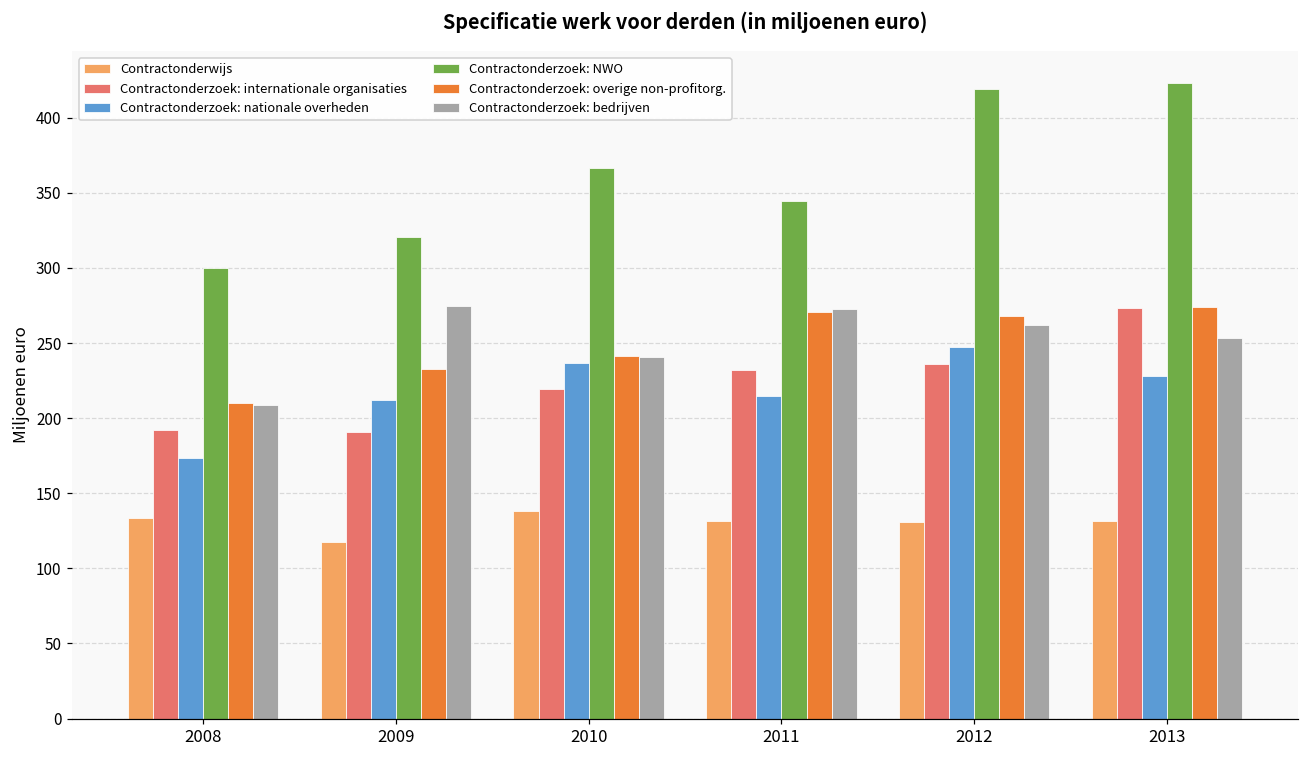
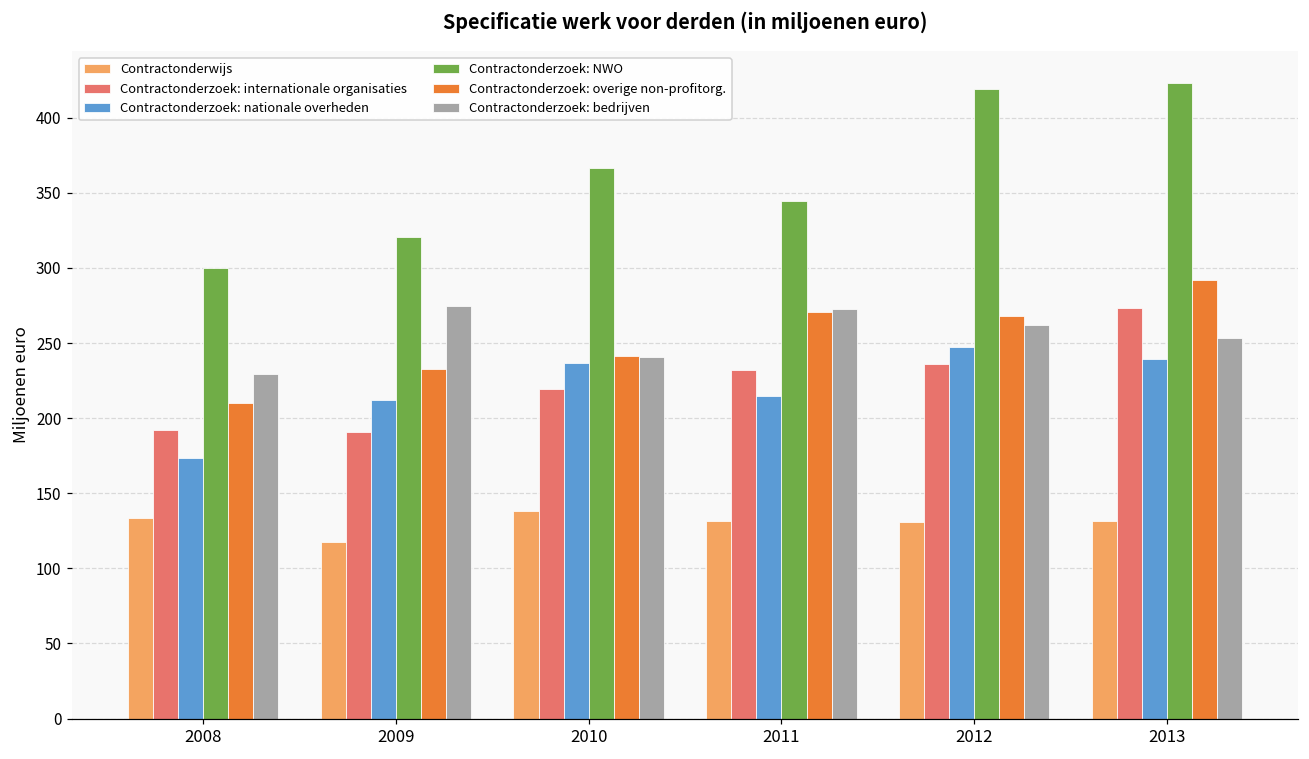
  {
    "Contractonderzoek: nationale overheden": {
      "2008": 174,
      "2009": 212,
      "2010": 237,
      "2011": 215,
      "2012": 248,
-     "2013": 228
+     "2013": 239
    },
    "Contractonderzoek: NWO": {
      "2008": 300,
      "2009": 320,
      "2010": 367,
      "2011": 345,
      "2012": 419,
      "2013": 423
    },
    "Contractonderzoek: overige non-profitorg.": {
      "2008": 210,
      "2009": 233,
      "2010": 242,
      "2011": 271,
      "2012": 268,
-     "2013": 274
+     "2013": 292
    },
    "Contractonderzoek: bedrijven": {
-     "2008": 208,
+     "2008": 229,
      "2009": 274,
      "2010": 241,
      "2011": 272,
      "2012": 262,
      "2013": 253
    }
  }
